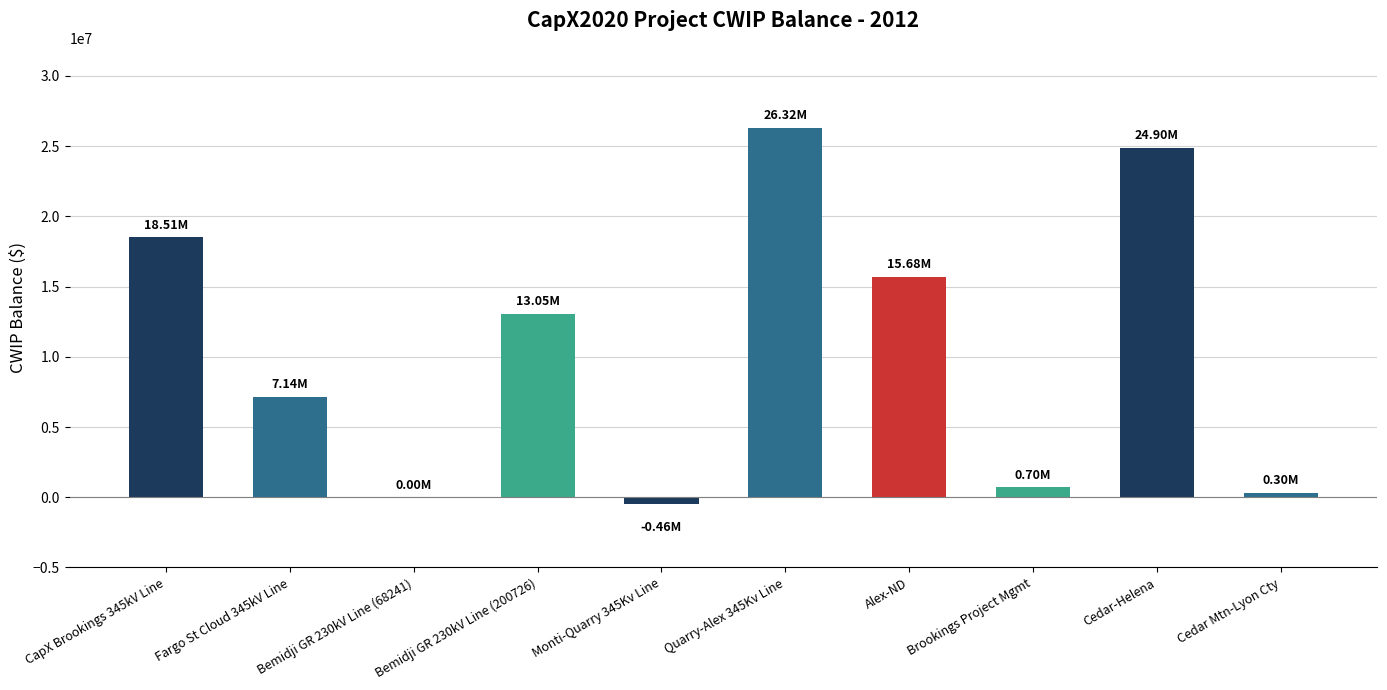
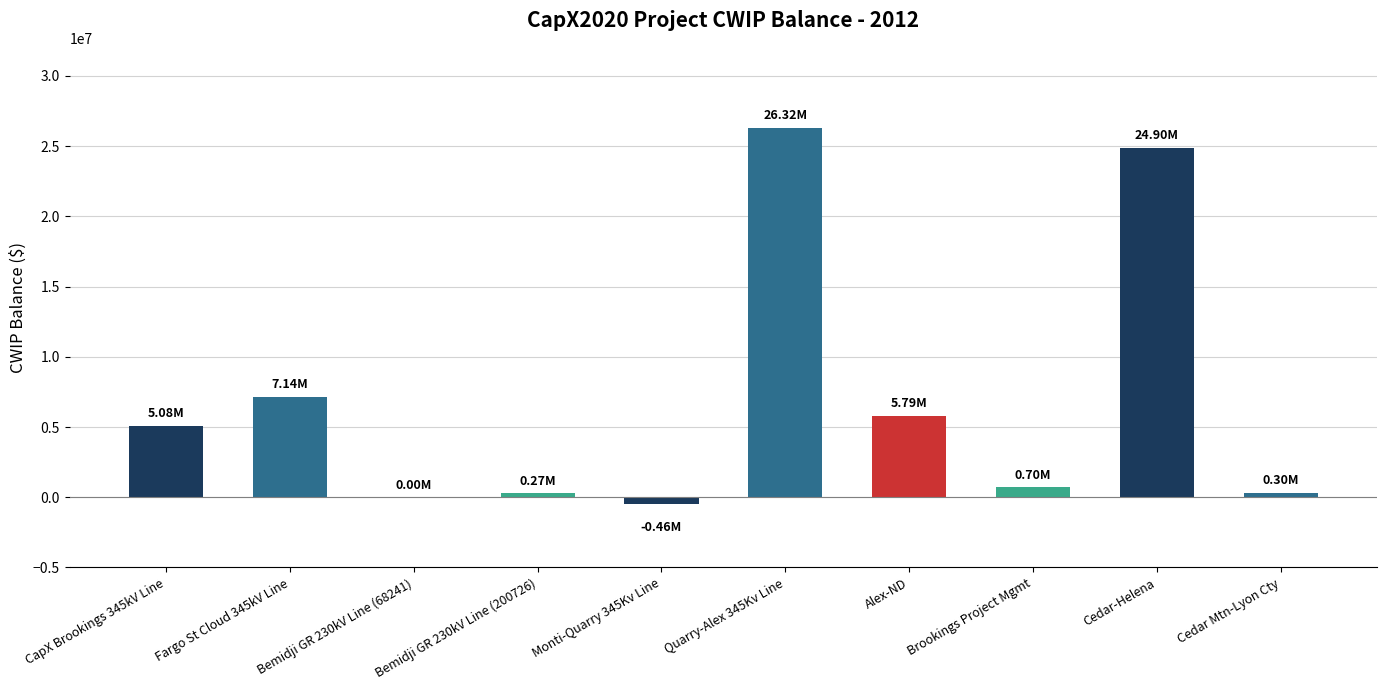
  {
-   "CapX Brookings 345kV Line": "18.51M",
+   "CapX Brookings 345kV Line": "5.08M",
    "Fargo St Cloud 345kV Line": "7.14M",
-   "Bemidji GR 230kV Line (200726)": "13.05M",
+   "Bemidji GR 230kV Line (200726)": "0.27M",
    "Monti-Quarry 345Kv Line": "-0.46M",
    "Quarry-Alex 345Kv Line": "26.32M",
-   "Alex-ND": "15.68M",
+   "Alex-ND": "5.79M",
    "Brookings Project Mgmt": "0.70M",
    "Cedar-Helena": "24.90M",
    "Cedar Mtn-Lyon Cty": "0.30M"
  }
